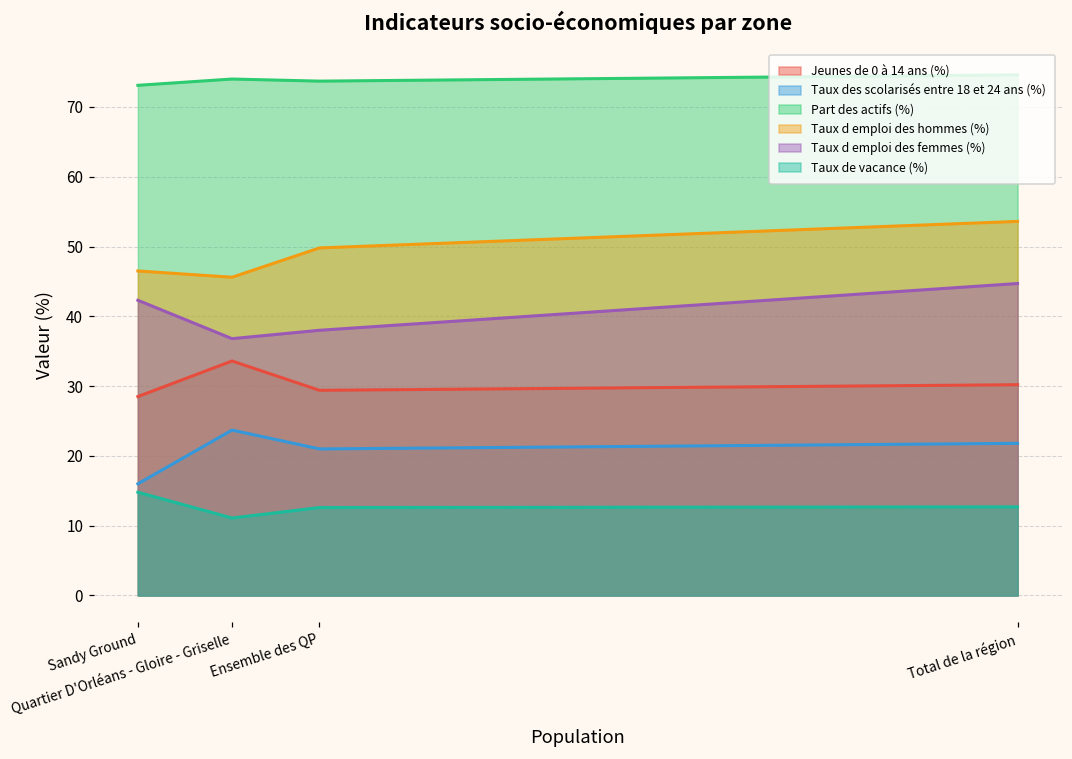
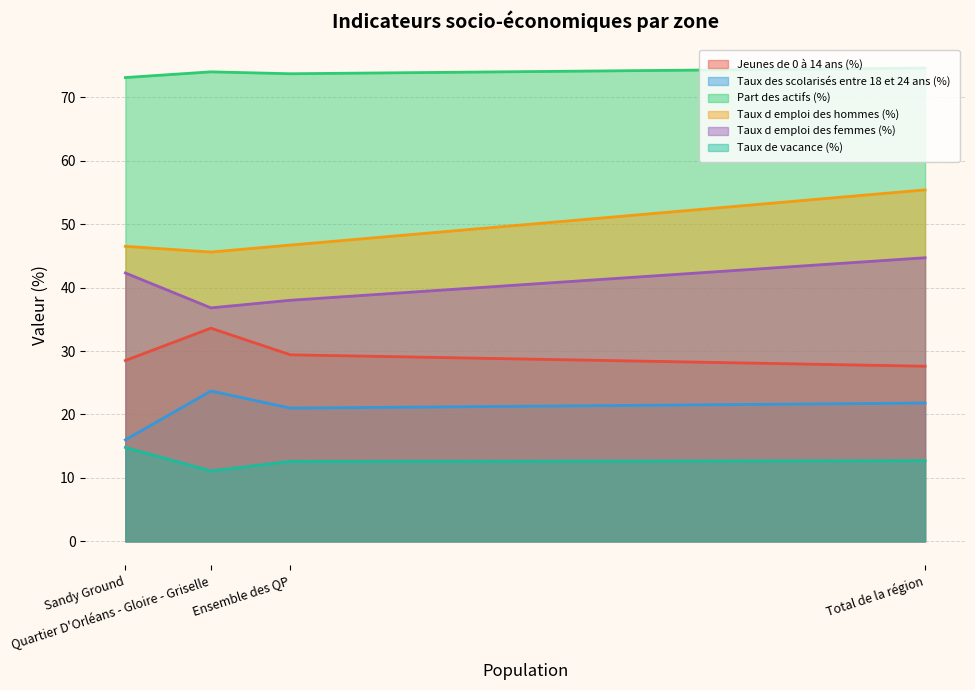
  {
    "Jeunes de 0 à 14 ans (%)": {
      "Sandy Ground": 29,
      "Quartier D'Orléans - Gloire - Griselle": 34,
      "Ensemble des QP": 29,
-     "Total de la région": 30
+     "Total de la région": 28
    },
    "Taux d emploi des hommes (%)": {
      "Sandy Ground": 47,
      "Quartier D'Orléans - Gloire - Griselle": 46,
-     "Ensemble des QP": 50,
-     "Total de la région": 54
+     "Ensemble des QP": 47,
+     "Total de la région": 55
    },
    "Taux d emploi des femmes (%)": {
      "Sandy Ground": 42,
      "Quartier D'Orléans - Gloire - Griselle": 37,
      "Ensemble des QP": 38,
      "Total de la région": 45
    }
  }
